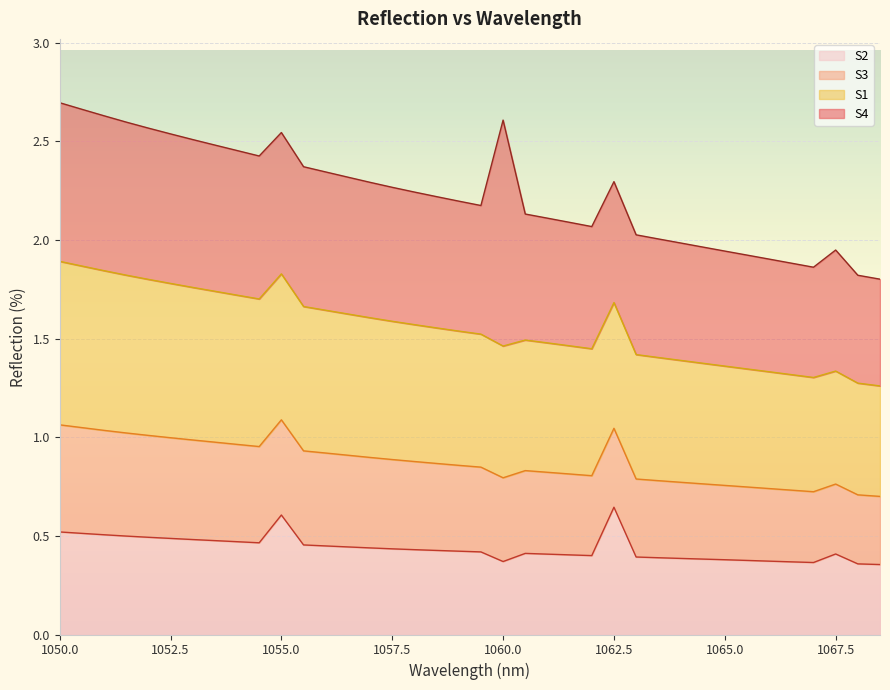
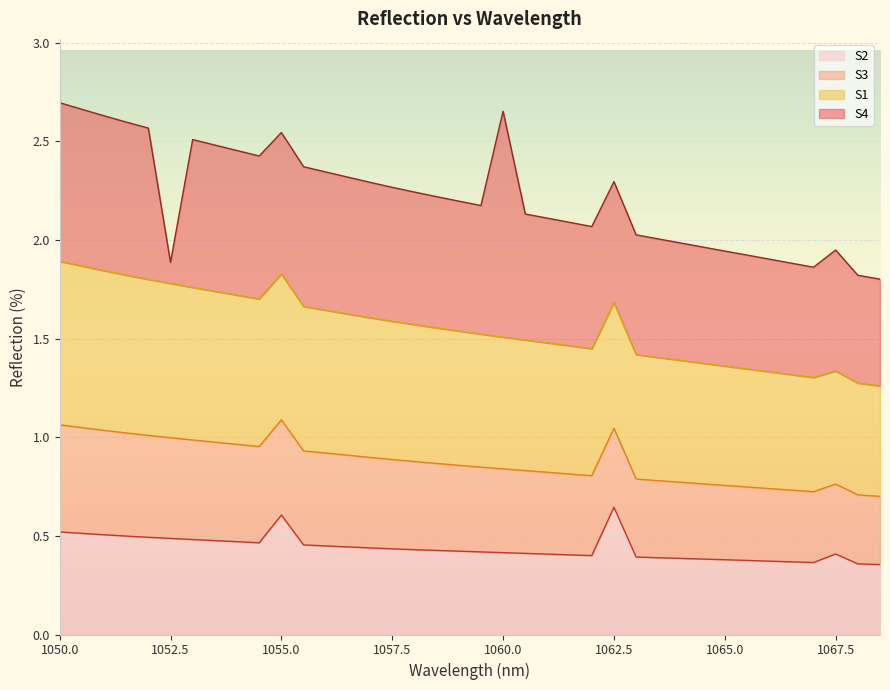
  {
    "S2": {
      "1050.0": 0.52,
      "1052.5": 0.49,
      "1055.0": 0.61,
      "1057.5": 0.43,
-     "1060.0": 0.37,
+     "1060.0": 0.42,
      "1062.5": 0.65,
      "1065.0": 0.38,
      "1067.5": 0.41
    },
    "S4": {
      "1050.0": 0.80,
-     "1052.5": 0.76,
+     "1052.5": 0.11,
      "1055.0": 0.72,
      "1057.5": 0.68,
      "1060.0": 1.15,
      "1062.5": 0.61,
      "1065.0": 0.58,
      "1067.5": 0.61
    }
  }
